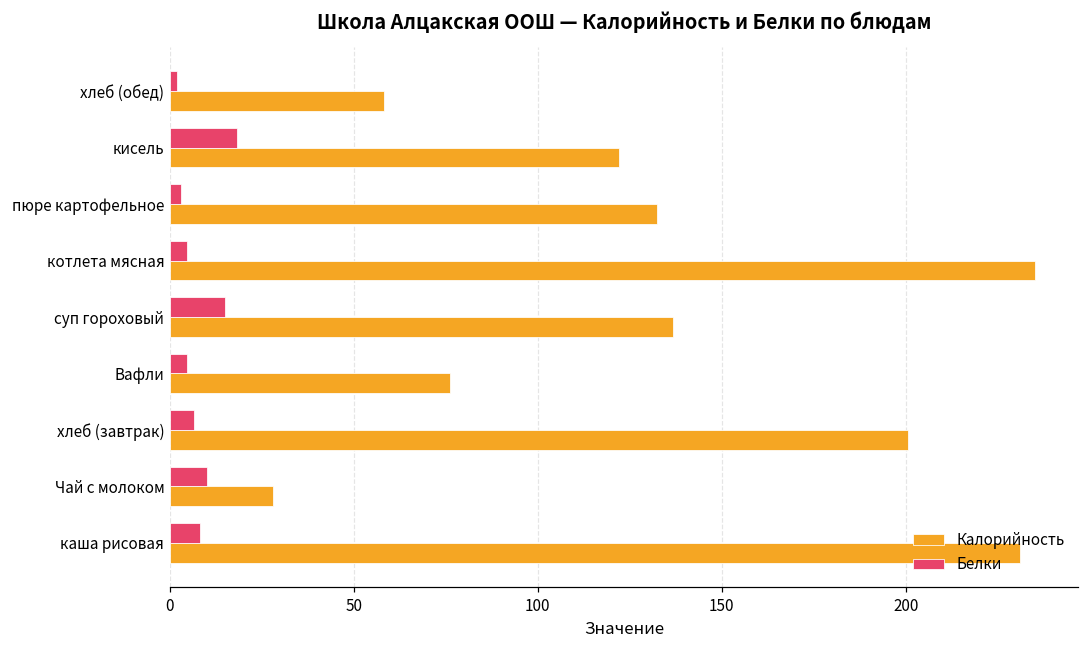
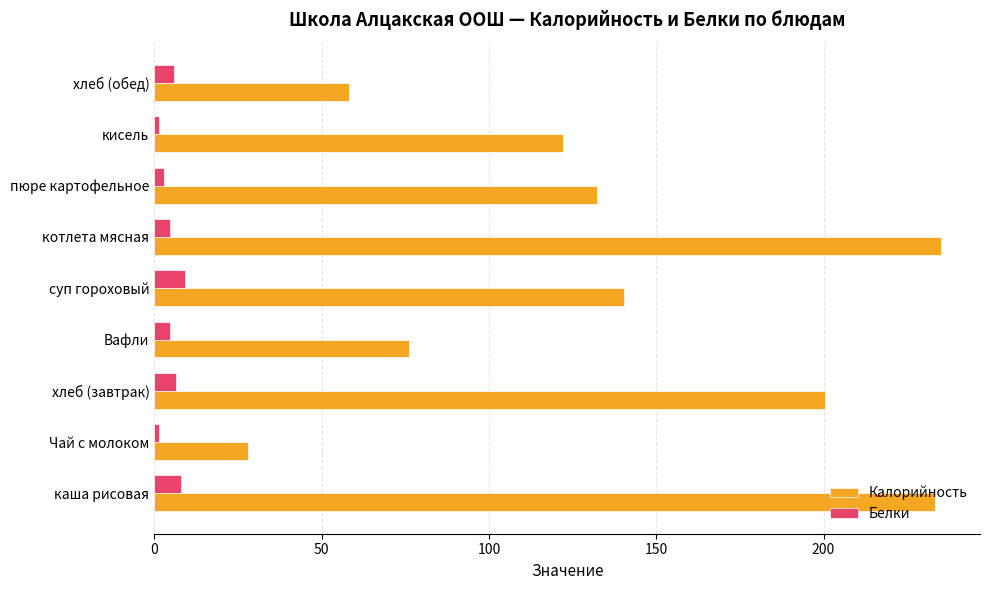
  {
    "Калорийность": {
      "хлеб (обед)": 58,
      "кисель": 122,
      "пюре картофельное": 132,
      "котлета мясная": 235,
-     "суп гороховый": 137,
+     "суп гороховый": 140,
      "Вафли": 76,
      "хлеб (завтрак)": 200,
      "Чай с молоком": 28,
-     "каша рисовая": 231
+     "каша рисовая": 233
    },
    "Белки": {
-     "хлеб (обед)": 2,
-     "кисель": 18,
+     "хлеб (обед)": 6,
+     "кисель": 1,
      "пюре картофельное": 3,
      "котлета мясная": 5,
-     "суп гороховый": 15,
+     "суп гороховый": 9,
      "Вафли": 5,
      "хлеб (завтрак)": 7,
-     "Чай с молоком": 10,
+     "Чай с молоком": 2,
      "каша рисовая": 8
    }
  }
